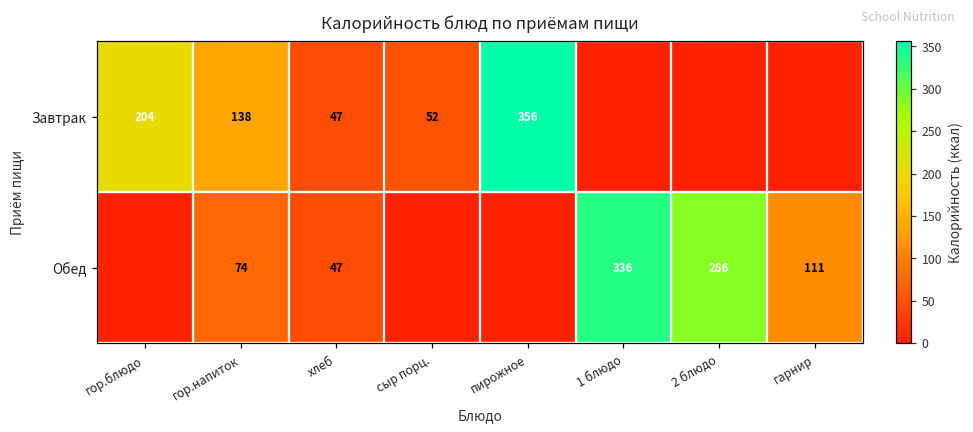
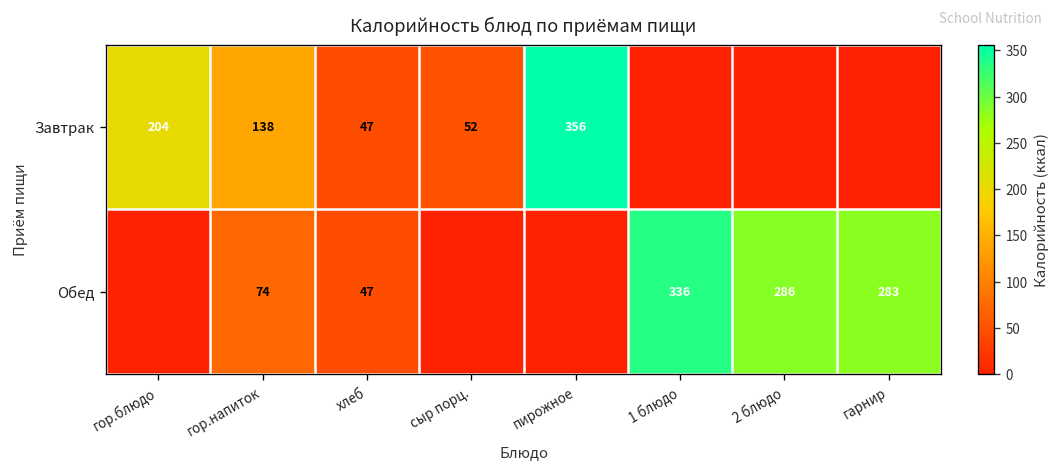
  {
    "Завтрак": {
      "гор.блюдо": 204,
      "гор.напиток": 138,
      "хлеб": 47,
      "сыр порц.": 52,
      "пирожное": 356
    },
    "Обед": {
      "гор.напиток": 74,
      "хлеб": 47,
      "1 блюдо": 336,
      "2 блюдо": 286,
-     "гарнир": 111
+     "гарнир": 283
    }
  }
